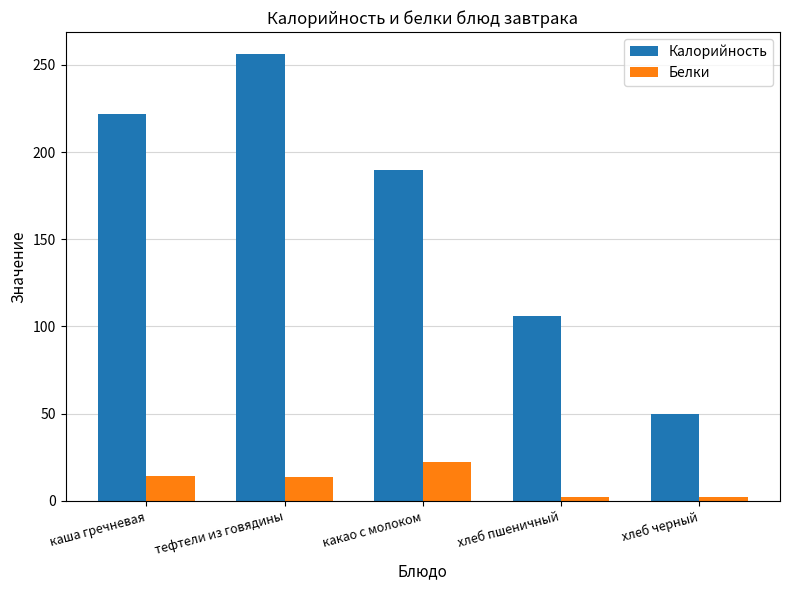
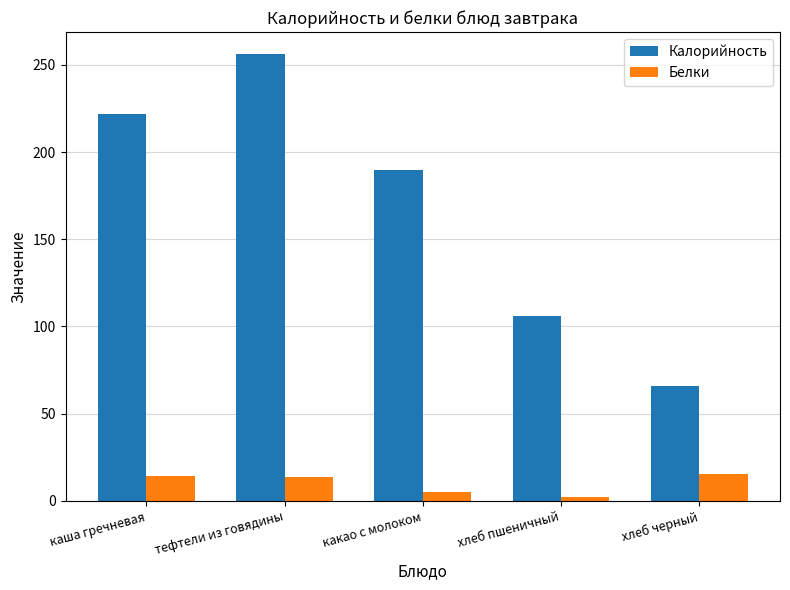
  {
    "Калорийность": {
      "каша гречневая": 222,
      "тефтели из говядины": 256,
      "какао с молоком": 190,
      "хлеб пшеничный": 106,
-     "хлеб черный": 50
+     "хлеб черный": 66
    },
    "Белки": {
      "каша гречневая": 14,
      "тефтели из говядины": 14,
-     "какао с молоком": 22,
+     "какао с молоком": 5,
      "хлеб пшеничный": 2,
-     "хлеб черный": 2
+     "хлеб черный": 15
    }
  }
